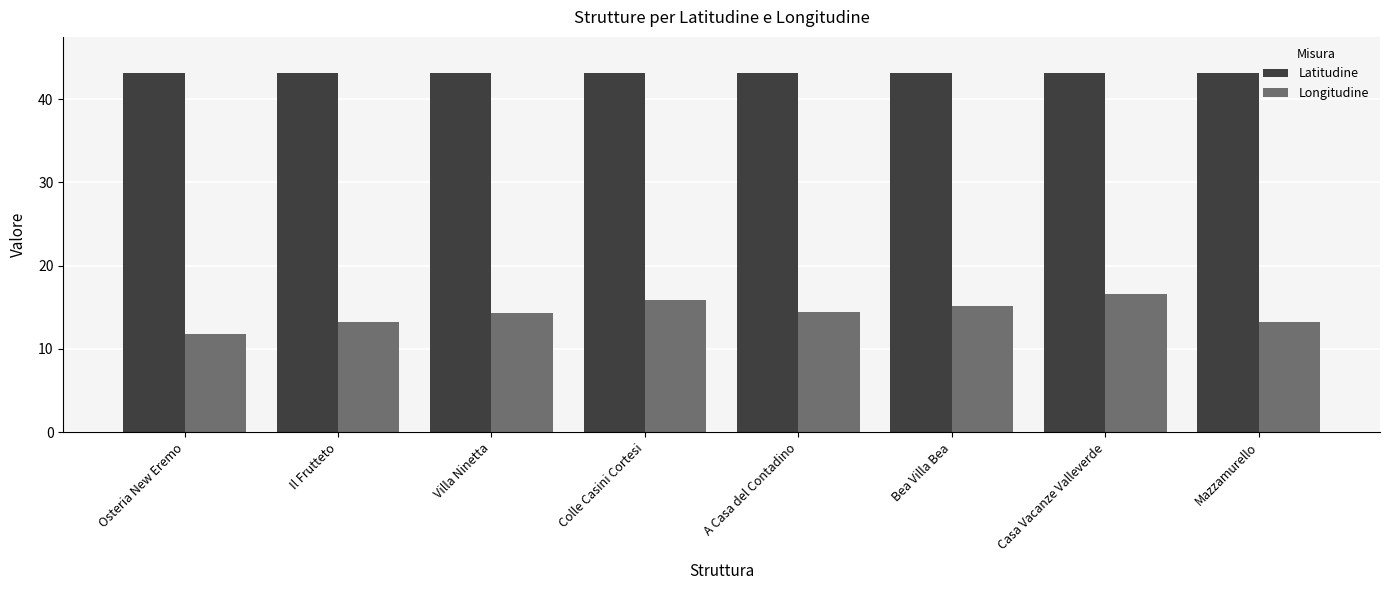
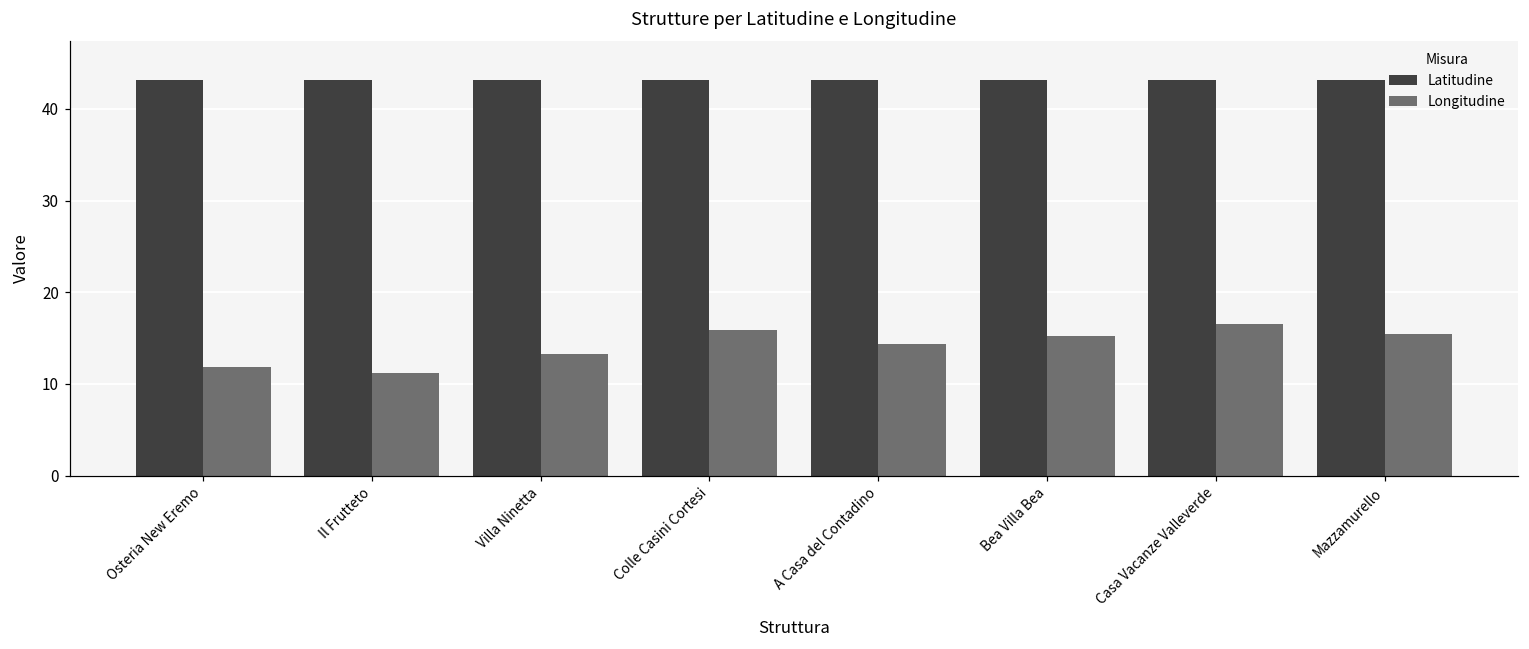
  {
    "Latitudine": {
      "Osteria New Eremo": 43,
      "Il Frutteto": 43,
      "Villa Ninetta": 43,
      "Colle Casini Cortesi": 43,
      "A Casa del Contadino": 43,
      "Bea Villa Bea": 43,
      "Casa Vacanze Valleverde": 43,
      "Mazzamurello": 43
    },
    "Longitudine": {
      "Osteria New Eremo": 12,
-     "Il Frutteto": 13,
-     "Villa Ninetta": 14,
+     "Il Frutteto": 11,
+     "Villa Ninetta": 13,
      "Colle Casini Cortesi": 16,
      "A Casa del Contadino": 14,
      "Bea Villa Bea": 15,
      "Casa Vacanze Valleverde": 17,
-     "Mazzamurello": 13
+     "Mazzamurello": 15
    }
  }
